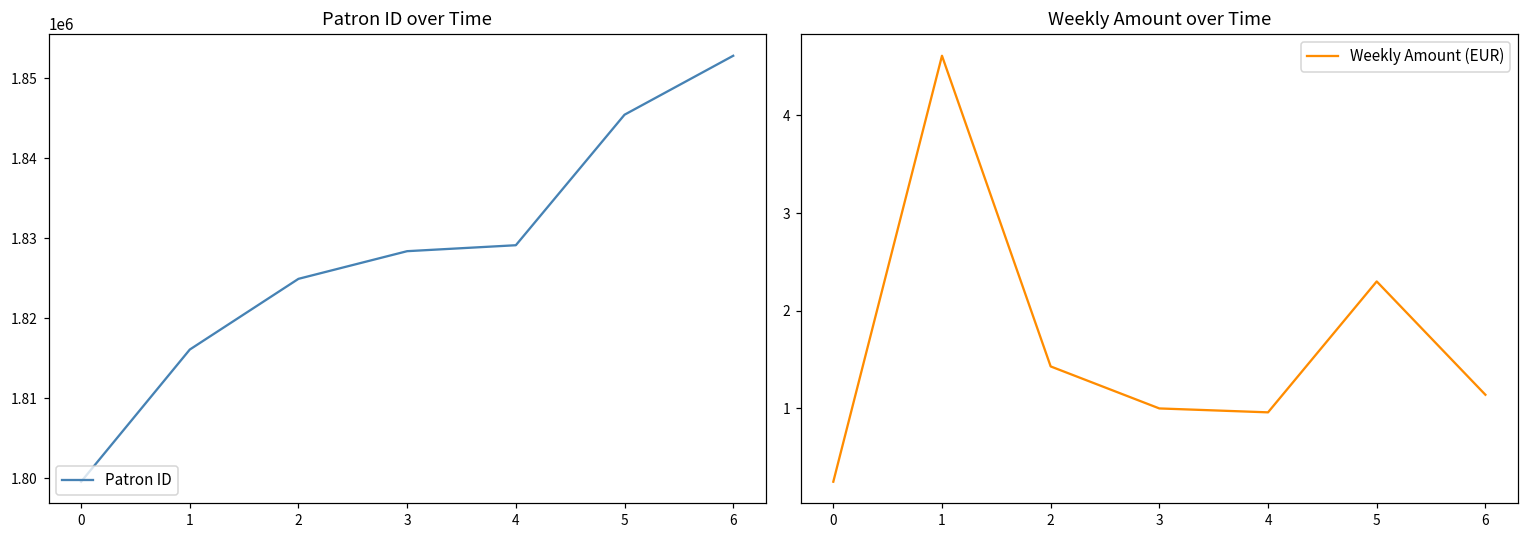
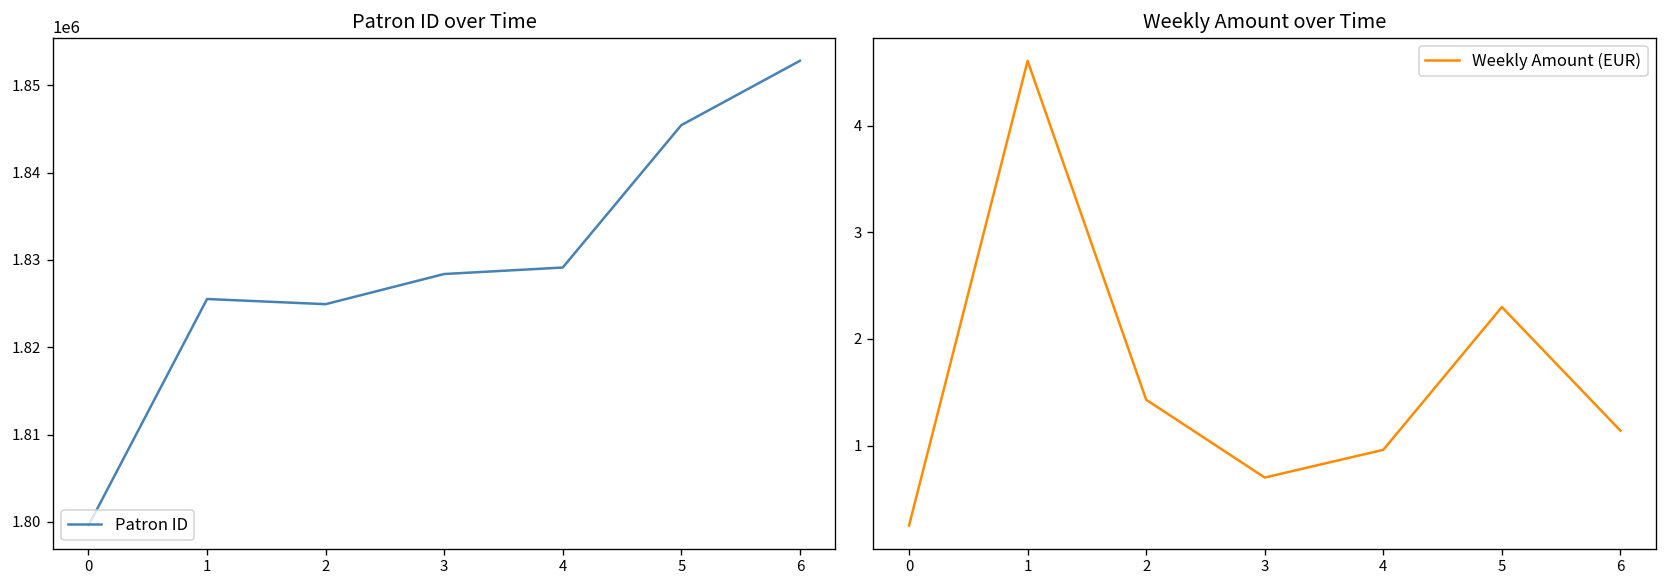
  {
    "Patron ID over Time": {
-     "1": 1816000,
+     "1": 1826000,
      "2": 1825000,
      "3": 1828000,
      "4": 1829000,
      "5": 1845000,
      "6": 1853000
    },
    "Weekly Amount over Time": {
      "0": 0.3,
      "1": 4.6,
      "2": 1.4,
-     "3": 1.0,
+     "3": 0.7,
      "4": 1.0,
      "5": 2.3,
      "6": 1.1
    }
  }
